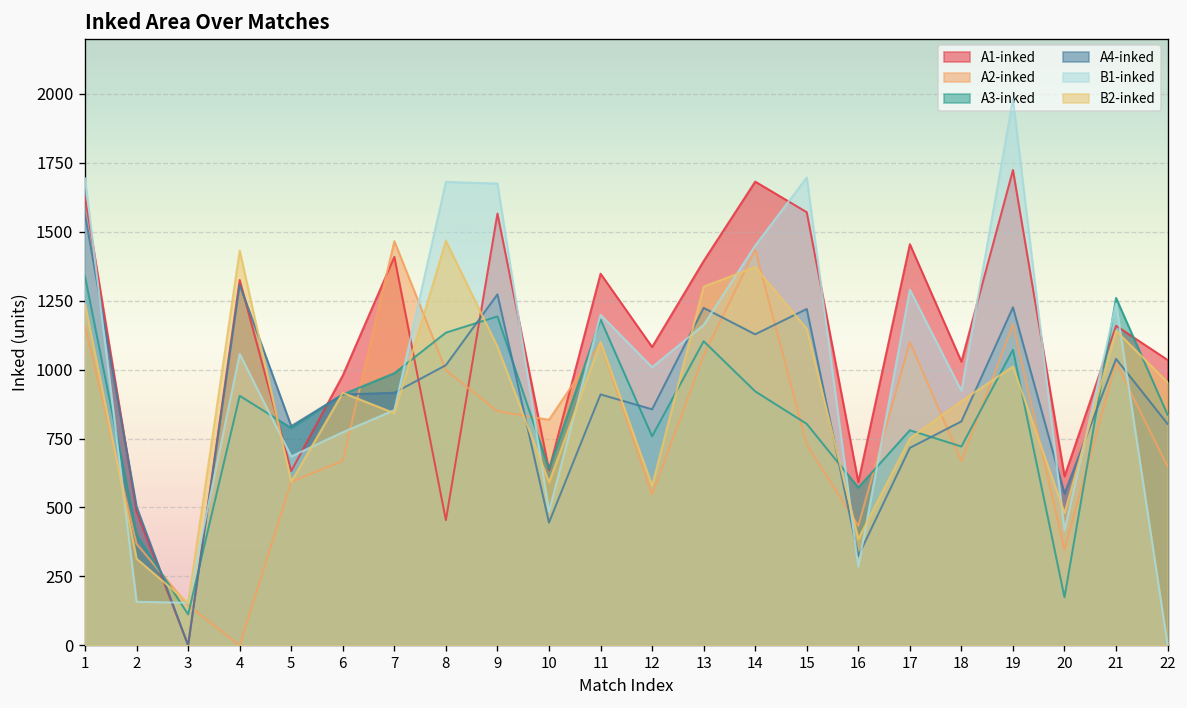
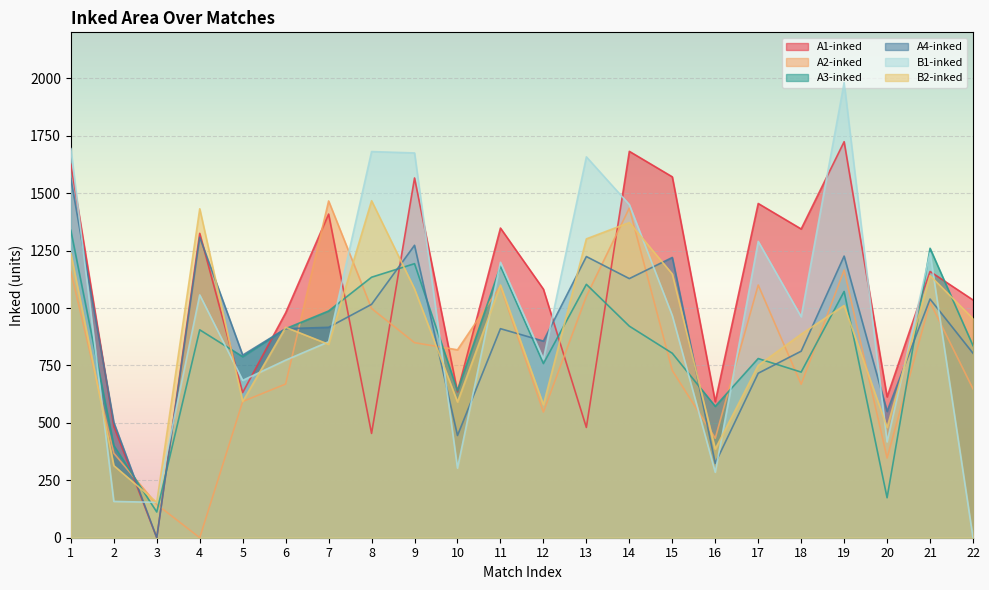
  {
    "A1-inked": {
      "1": 1630,
      "2": 490,
      "4": 1330,
      "5": 630,
      "6": 980,
      "7": 1410,
      "8": 450,
      "9": 1570,
      "11": 1350,
      "12": 1080,
-     "13": 1390,
+     "13": 480,
      "14": 1680,
      "15": 1570,
      "16": 590,
      "17": 1460,
-     "18": 1030,
+     "18": 1340,
      "19": 1720,
      "20": 610,
      "21": 1160,
      "22": 1040
    },
    "B1-inked": {
      "1": 1690,
      "2": 160,
      "4": 1060,
      "5": 690,
      "6": 770,
      "8": 1680,
      "9": 1680,
-     "10": 490,
+     "10": 300,
      "11": 1200,
-     "12": 1010,
-     "13": 1160,
+     "12": 780,
+     "13": 1660,
      "14": 1450,
-     "15": 1700,
+     "15": 970,
      "16": 290,
      "17": 1290,
-     "18": 920,
+     "18": 960,
      "20": 420,
      "21": 1240,
      "22": 0
    }
  }
